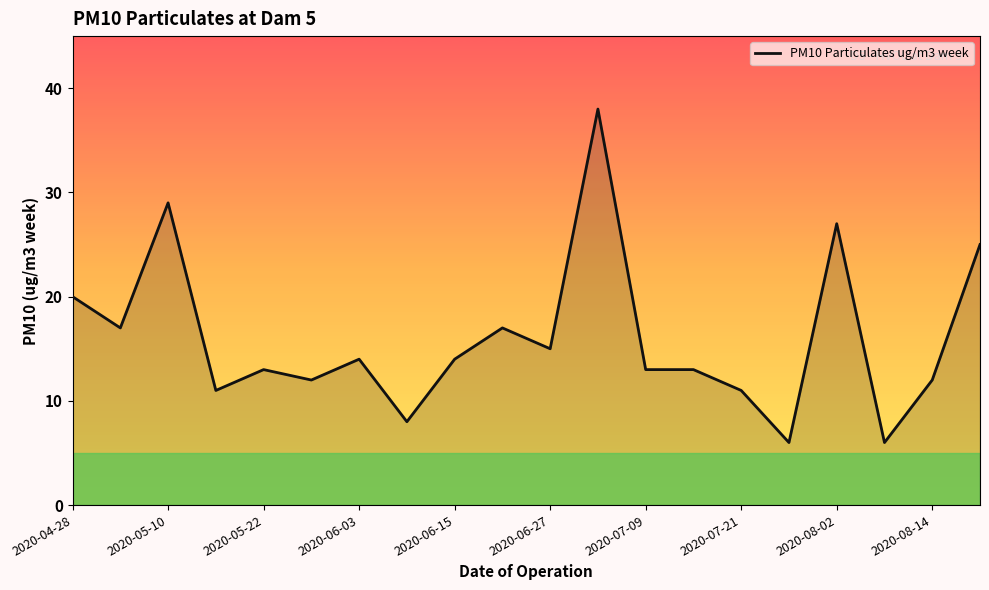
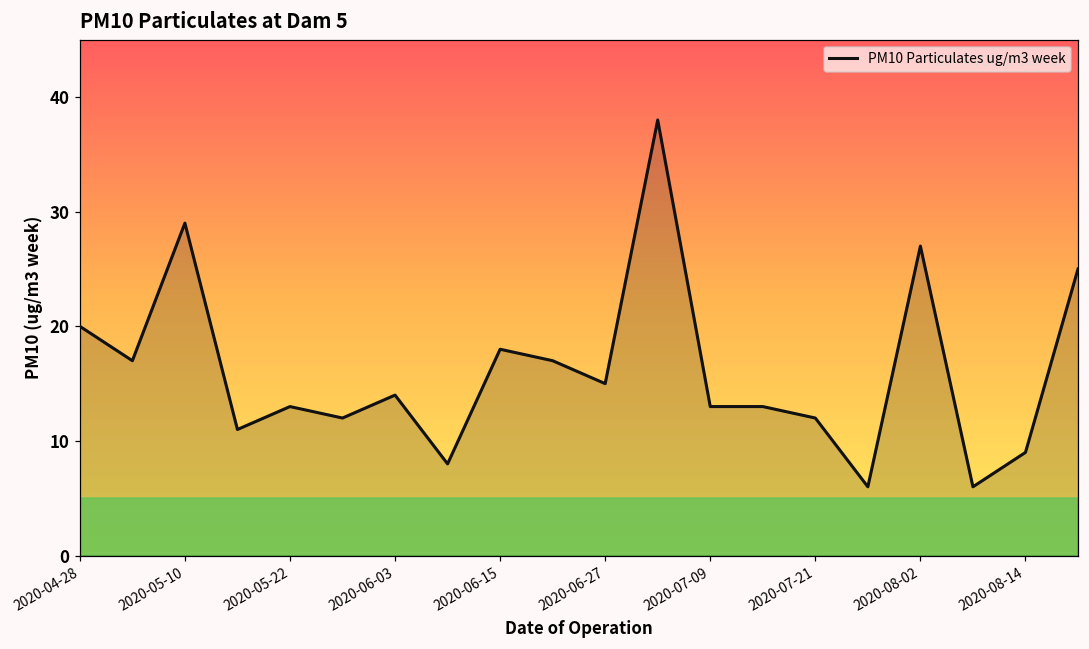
  {
    "2020-04-28": 20,
    "2020-05-10": 29,
    "2020-05-22": 13,
    "2020-06-03": 14,
-   "2020-06-15": 14,
+   "2020-06-15": 18,
    "2020-06-27": 15,
    "2020-07-09": 13,
-   "2020-07-21": 11,
+   "2020-07-21": 12,
    "2020-08-02": 27,
-   "2020-08-14": 12
+   "2020-08-14": 9
  }
